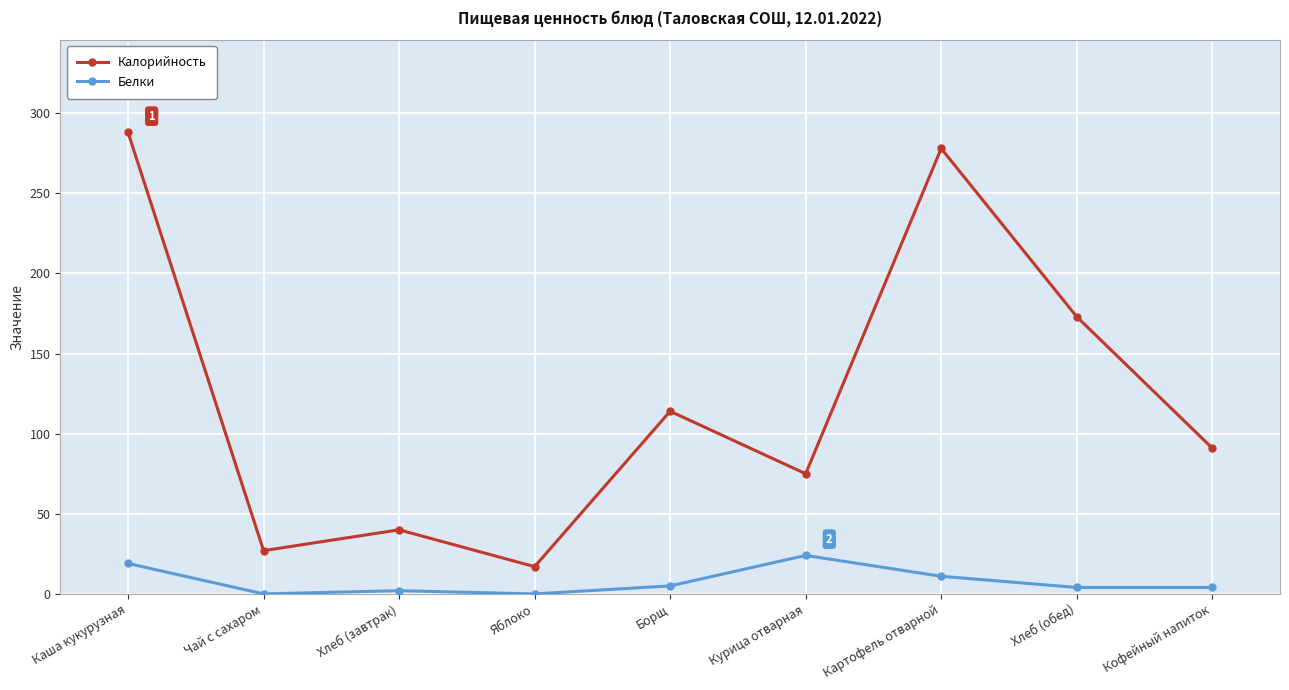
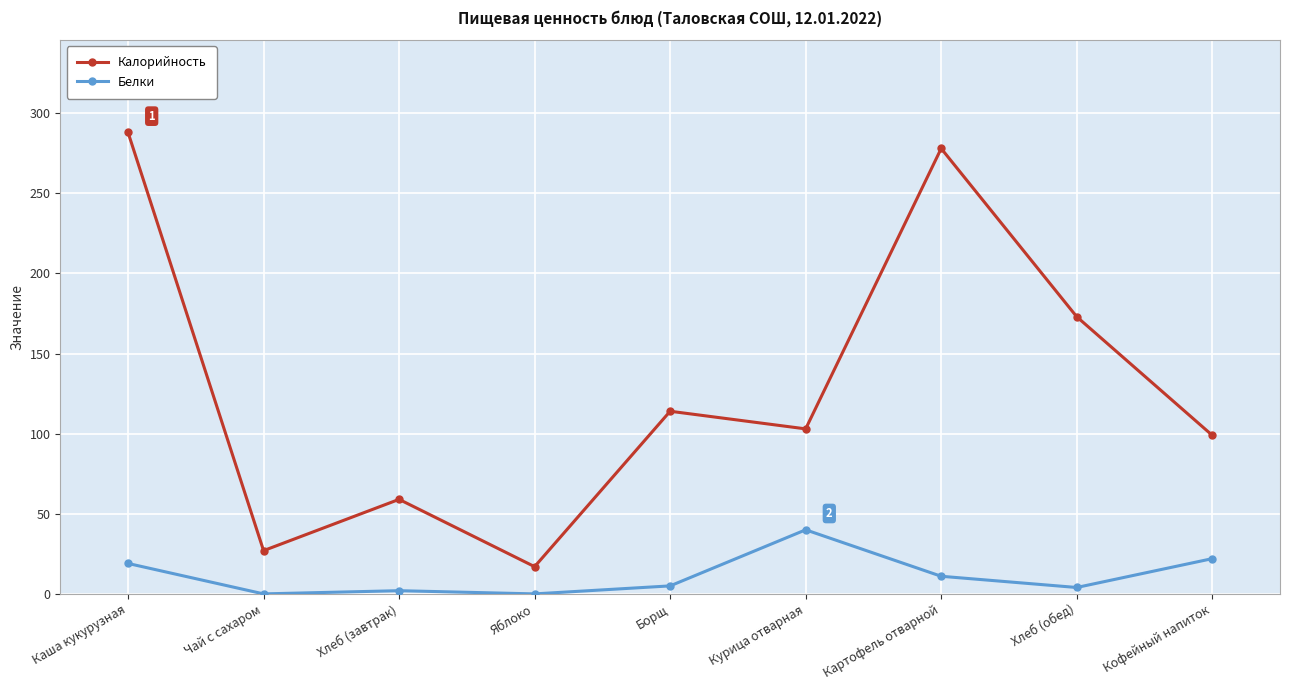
  {
    "Калорийность": {
      "Чай с сахаром": 27,
-     "Хлеб (завтрак)": 40,
+     "Хлеб (завтрак)": 59,
      "Яблоко": 17,
      "Борщ": 114,
-     "Курица отварная": 75,
+     "Курица отварная": 103,
      "Картофель отварной": 278,
      "Хлеб (обед)": 173,
-     "Кофейный напиток": 91
+     "Кофейный напиток": 99
    },
    "Белки": {
      "Каша кукурузная": 19,
      "Чай с сахаром": 0,
      "Хлеб (завтрак)": 2,
      "Яблоко": 0,
      "Борщ": 5,
-     "Курица отварная": 24,
+     "Курица отварная": 40,
      "Картофель отварной": 11,
      "Хлеб (обед)": 4,
-     "Кофейный напиток": 4
+     "Кофейный напиток": 22
    }
  }
